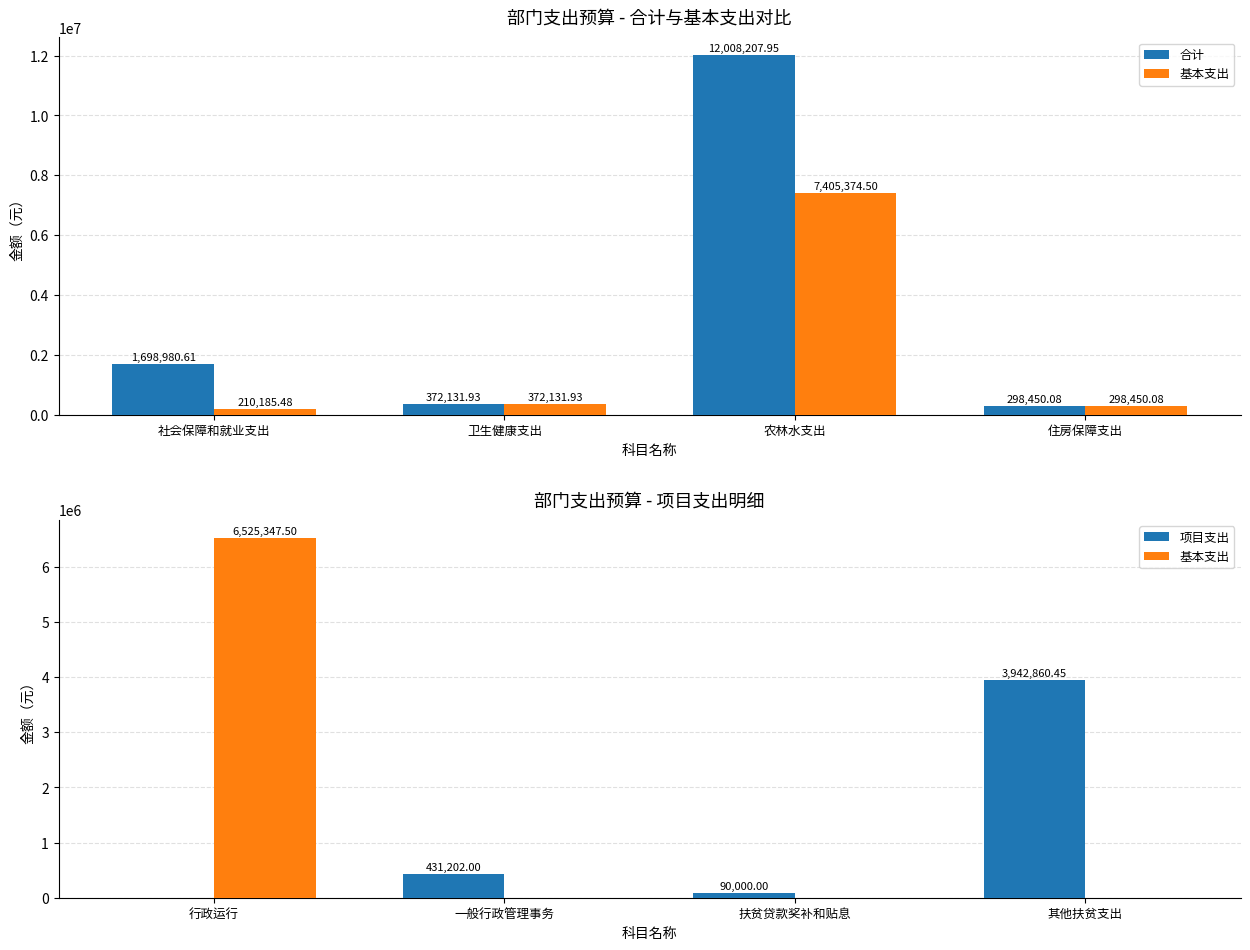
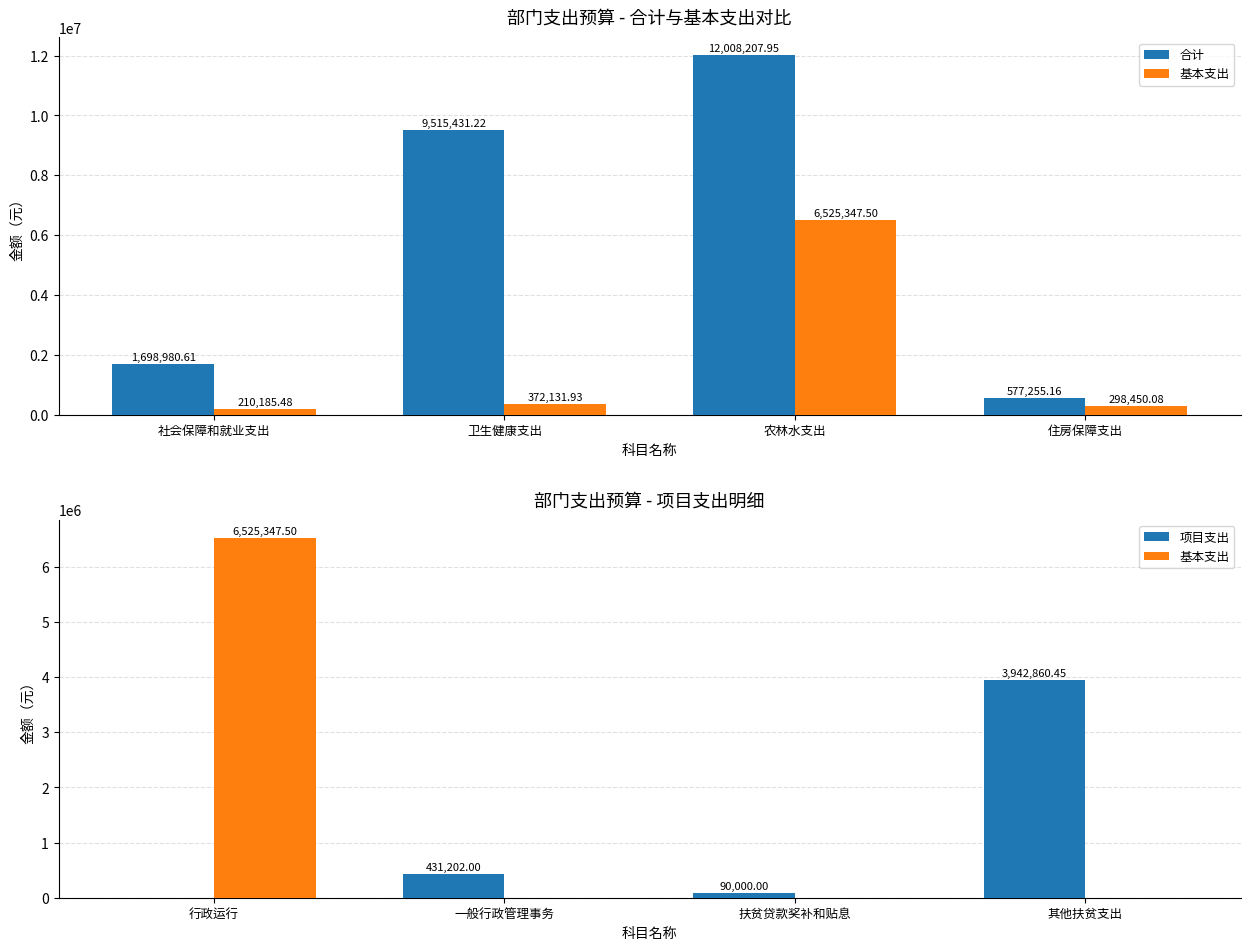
  {
    "部门支出预算 - 合计与基本支出对比": {
      "合计": {
        "社会保障和就业支出": "1,698,980.61",
-       "卫生健康支出": "372,131.93",
+       "卫生健康支出": "9,515,431.22",
        "农林水支出": "12,008,207.95",
-       "住房保障支出": "298,450.08"
+       "住房保障支出": "577,255.16"
      },
      "基本支出": {
        "社会保障和就业支出": "210,185.48",
        "卫生健康支出": "372,131.93",
-       "农林水支出": "7,405,374.50",
+       "农林水支出": "6,525,347.50",
        "住房保障支出": "298,450.08"
      }
    },
    "部门支出预算 - 项目支出明细": {
      "项目支出": {
        "一般行政管理事务": "431,202.00",
        "扶贫贷款奖补和贴息": "90,000.00",
        "其他扶贫支出": "3,942,860.45"
      },
      "基本支出": {
        "行政运行": "6,525,347.50"
      }
    }
  }
